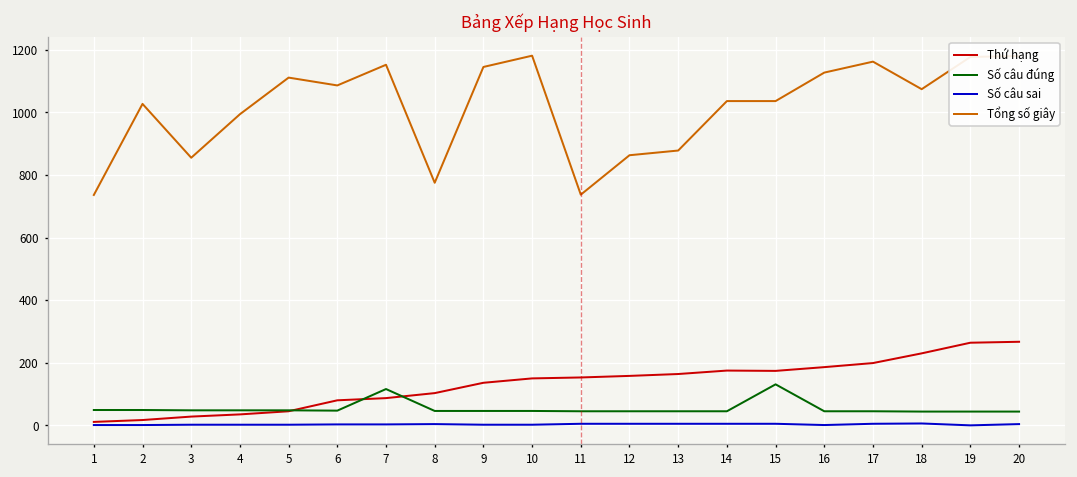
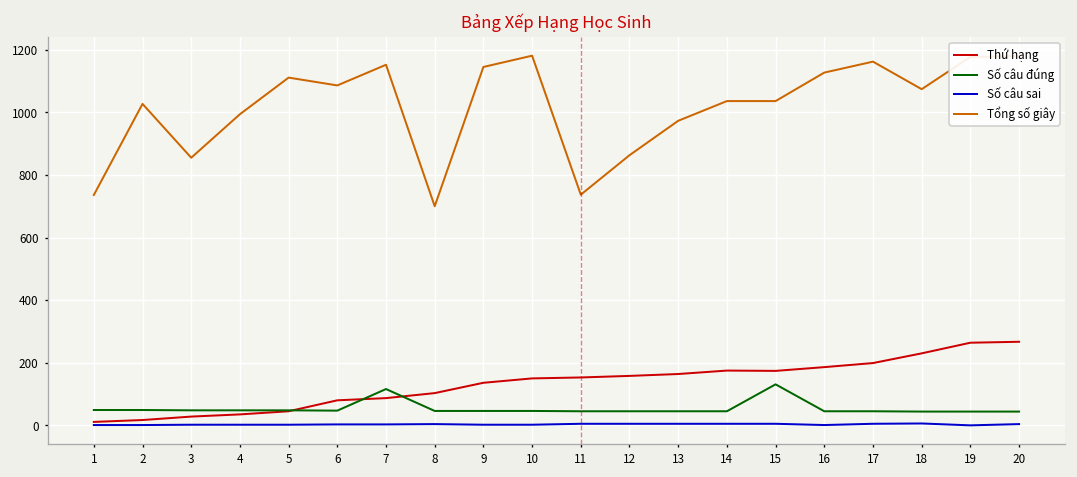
  {
    "Thứ hạng": {
      "1": 10,
      "2": 20,
      "3": 30,
      "4": 40,
      "6": 80,
      "7": 90,
      "8": 100,
      "9": 140,
      "10": 150,
      "11": 150,
      "12": 160,
      "13": 160,
      "14": 180,
      "15": 170,
      "16": 190,
      "17": 200,
      "18": 230,
      "19": 260,
      "20": 270
    },
    "Số câu đúng": {
      "1": 50,
      "2": 50,
      "3": 50,
      "4": 50,
      "6": 50,
      "7": 120,
      "8": 50,
      "9": 50,
      "10": 50,
      "11": 50,
      "12": 50,
      "13": 50,
      "14": 50,
      "15": 130,
      "16": 50,
      "17": 50,
      "18": 40,
      "19": 40,
      "20": 40
    },
    "Số câu sai": {
      "1": 0,
      "2": 0,
      "3": 0,
      "4": 0,
      "5": 0,
      "6": 0,
      "7": 0,
      "8": 0,
      "9": 0,
      "10": 0,
      "11": 10,
      "12": 10,
      "13": 10,
      "14": 10,
      "15": 10,
      "16": 0,
      "17": 10,
      "18": 10,
      "19": 0,
      "20": 0
    },
    "Tổng số giây": {
      "1": 740,
      "2": 1030,
      "3": 860,
      "4": 990,
      "5": 1110,
      "6": 1090,
      "7": 1150,
-     "8": 780,
+     "8": 700,
      "9": 1150,
      "10": 1180,
      "11": 740,
      "12": 860,
-     "13": 880,
+     "13": 970,
      "14": 1040,
      "15": 1040,
      "16": 1130,
      "17": 1160,
      "18": 1070
    }
  }
